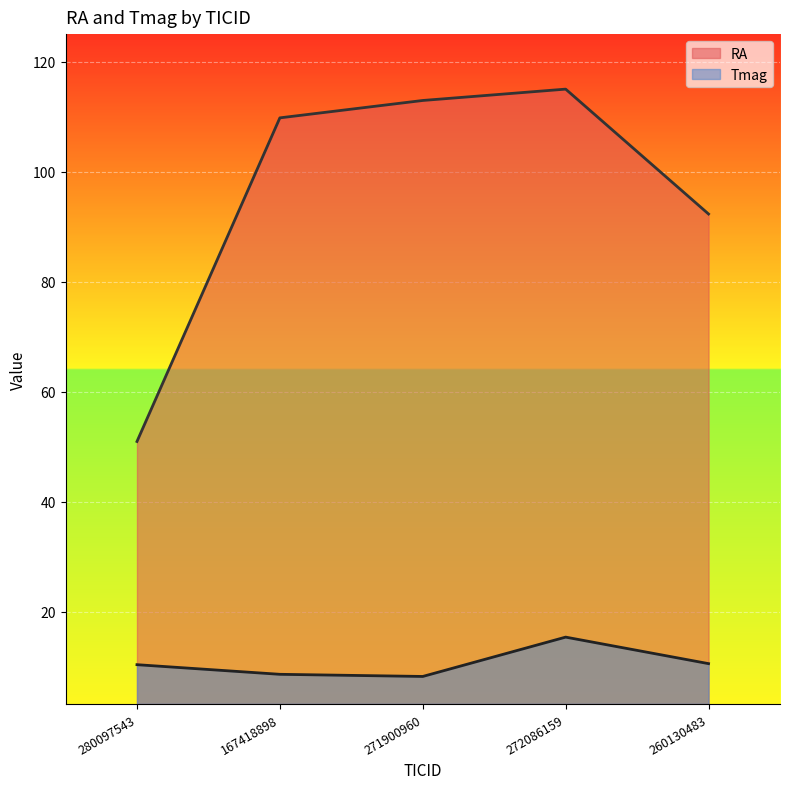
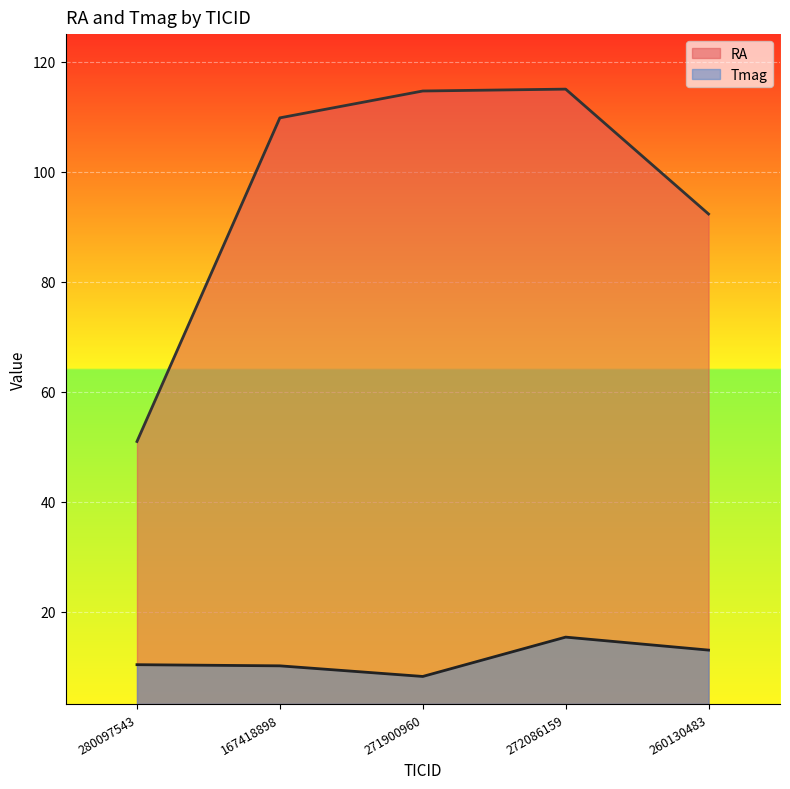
  {
    "RA": {
      "280097543": 51,
      "167418898": 110,
-     "271900960": 113,
+     "271900960": 115,
      "272086159": 115,
      "260130483": 92
    },
    "Tmag": {
      "280097543": 10,
-     "167418898": 9,
+     "167418898": 10,
      "271900960": 8,
      "272086159": 15,
-     "260130483": 11
+     "260130483": 13
    }
  }
